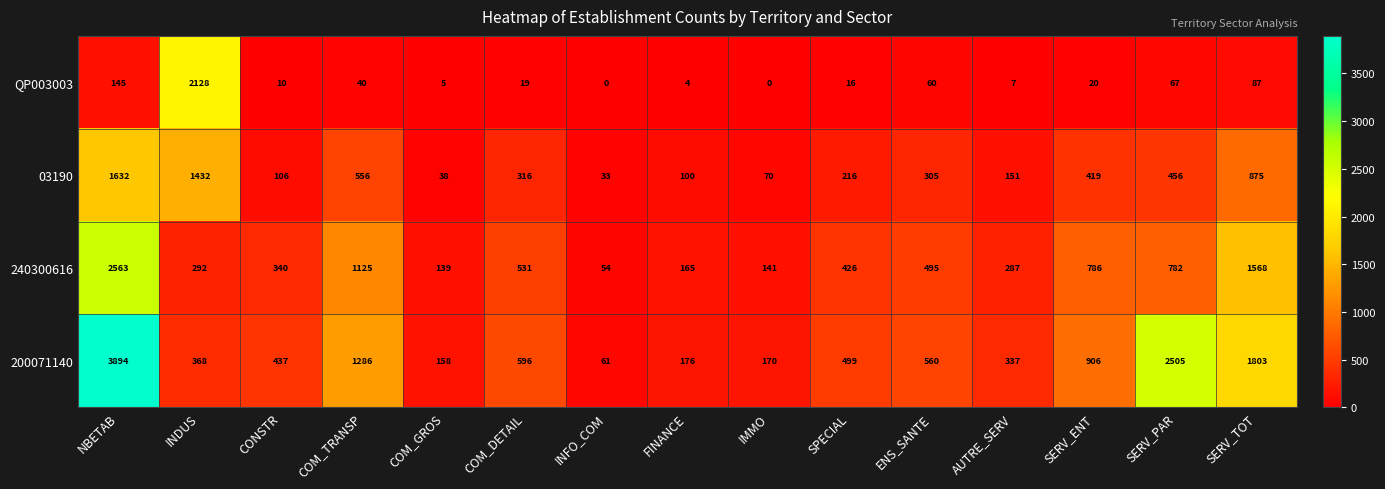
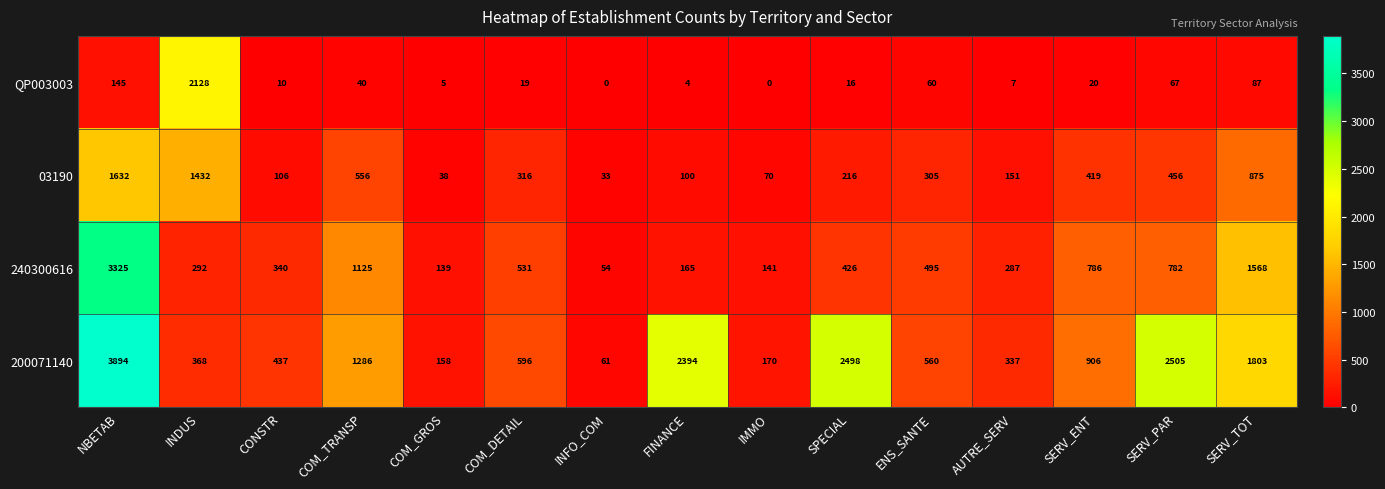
  {
    "QP003003": {
      "NBETAB": 145,
      "INDUS": 2128,
      "CONSTR": 10,
      "COM_TRANSP": 40,
      "COM_GROS": 5,
      "COM_DETAIL": 19,
      "INFO_COM": 0,
      "FINANCE": 4,
      "IMMO": 0,
      "SPECIAL": 16,
      "ENS_SANTE": 60,
      "AUTRE_SERV": 7,
      "SERV_ENT": 20,
      "SERV_PAR": 67,
      "SERV_TOT": 87
    },
    "03190": {
      "NBETAB": 1632,
      "INDUS": 1432,
      "CONSTR": 106,
      "COM_TRANSP": 556,
      "COM_GROS": 38,
      "COM_DETAIL": 316,
      "INFO_COM": 33,
      "FINANCE": 100,
      "IMMO": 70,
      "SPECIAL": 216,
      "ENS_SANTE": 305,
      "AUTRE_SERV": 151,
      "SERV_ENT": 419,
      "SERV_PAR": 456,
      "SERV_TOT": 875
    },
    "240300616": {
-     "NBETAB": 2563,
+     "NBETAB": 3325,
      "INDUS": 292,
      "CONSTR": 340,
      "COM_TRANSP": 1125,
      "COM_GROS": 139,
      "COM_DETAIL": 531,
      "INFO_COM": 54,
      "FINANCE": 165,
      "IMMO": 141,
      "SPECIAL": 426,
      "ENS_SANTE": 495,
      "AUTRE_SERV": 287,
      "SERV_ENT": 786,
      "SERV_PAR": 782,
      "SERV_TOT": 1568
    },
    "200071140": {
      "NBETAB": 3894,
      "INDUS": 368,
      "CONSTR": 437,
      "COM_TRANSP": 1286,
      "COM_GROS": 158,
      "COM_DETAIL": 596,
      "INFO_COM": 61,
-     "FINANCE": 176,
+     "FINANCE": 2394,
      "IMMO": 170,
-     "SPECIAL": 499,
+     "SPECIAL": 2498,
      "ENS_SANTE": 560,
      "AUTRE_SERV": 337,
      "SERV_ENT": 906,
      "SERV_PAR": 2505,
      "SERV_TOT": 1803
    }
  }
